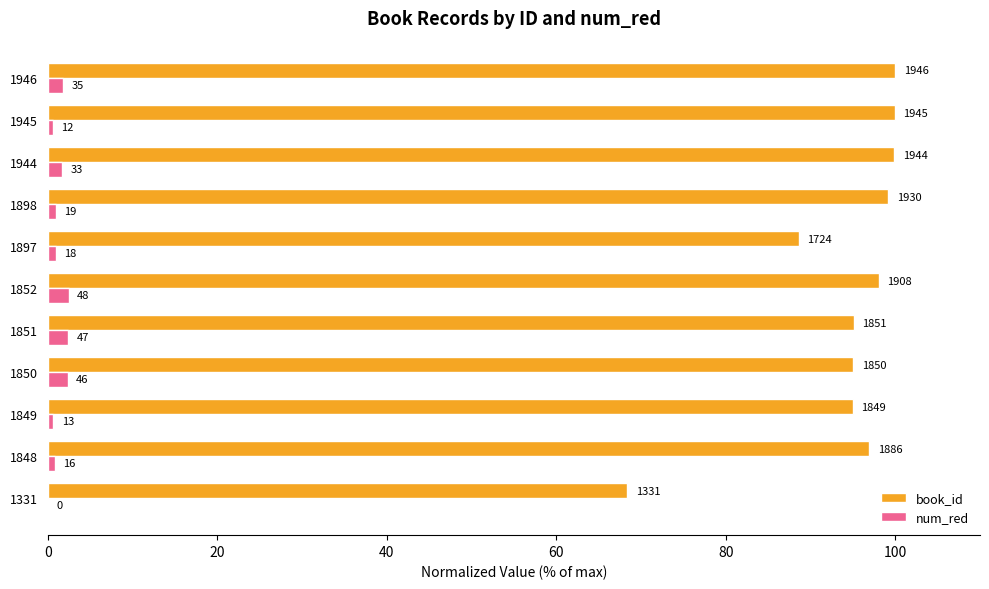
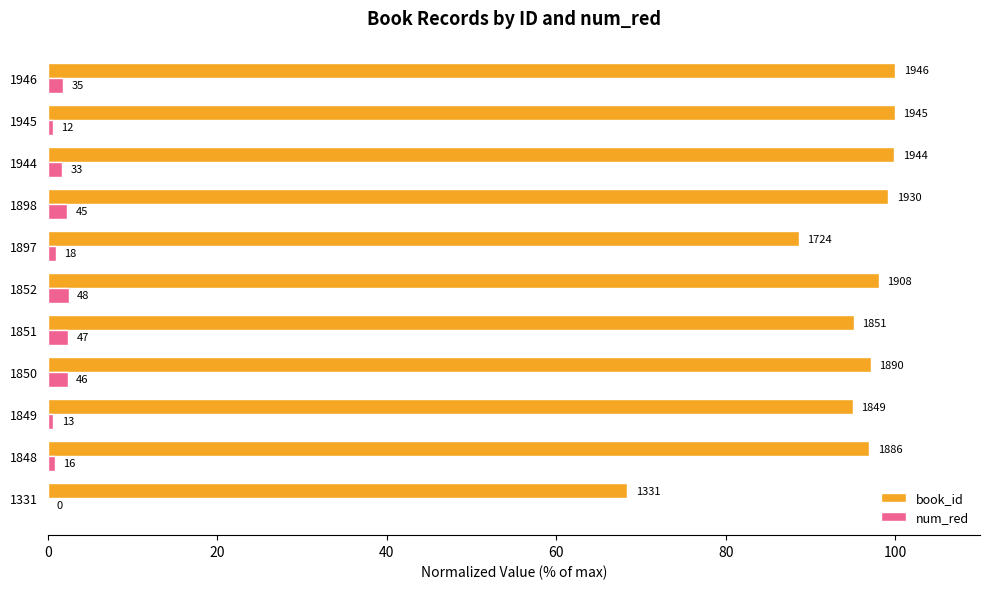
  {
    "book_id": {
-     "1850": 1850
+     "1850": 1890
    },
    "num_red": {
-     "1898": 19,
+     "1898": 45,
      "1331": 0
    }
  }
